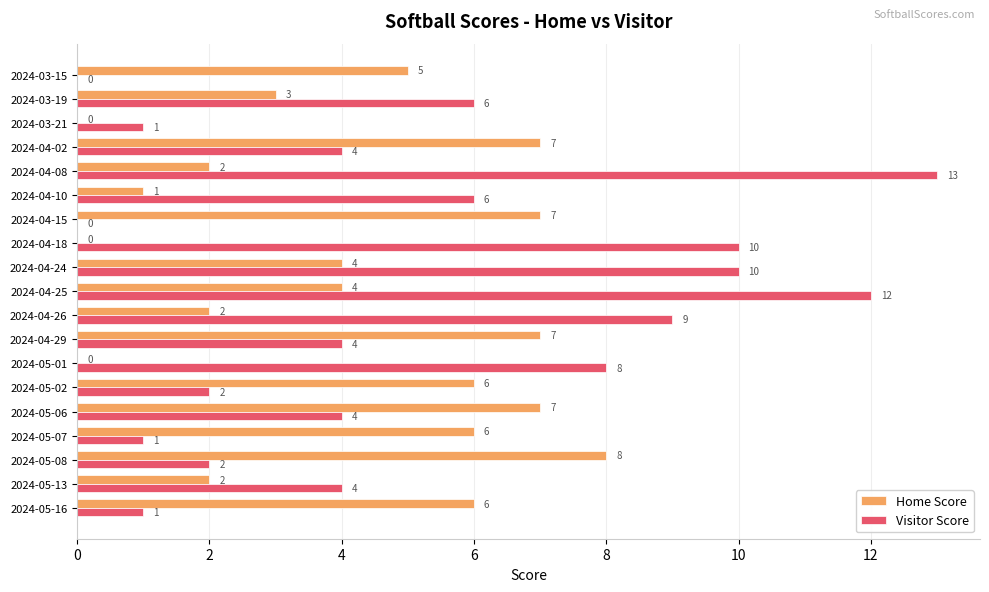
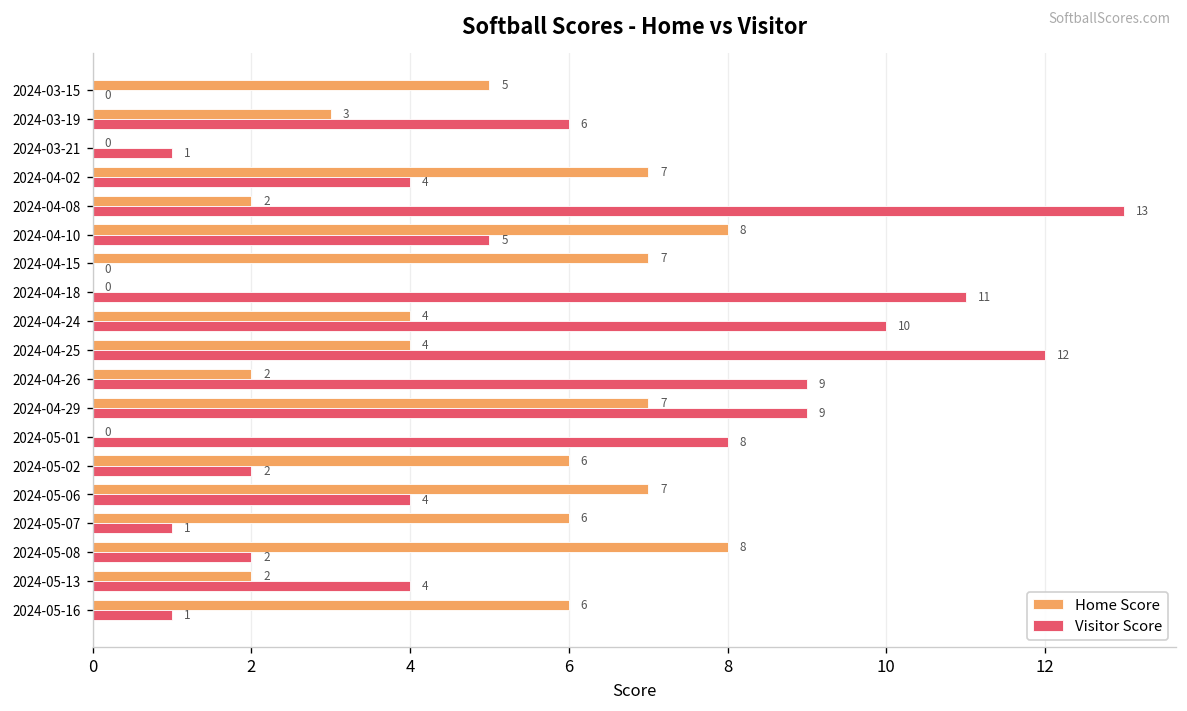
  {
    "Home Score": {
      "2024-03-15": 5,
      "2024-03-19": 3,
      "2024-03-21": 0,
      "2024-04-02": 7,
      "2024-04-08": 2,
-     "2024-04-10": 1,
+     "2024-04-10": 8,
      "2024-04-15": 7,
      "2024-04-18": 0,
      "2024-04-24": 4,
      "2024-04-25": 4,
      "2024-04-26": 2,
      "2024-04-29": 7,
      "2024-05-01": 0,
      "2024-05-02": 6,
      "2024-05-06": 7,
      "2024-05-07": 6,
      "2024-05-08": 8,
      "2024-05-13": 2,
      "2024-05-16": 6
    },
    "Visitor Score": {
      "2024-03-15": 0,
      "2024-03-19": 6,
      "2024-03-21": 1,
      "2024-04-02": 4,
      "2024-04-08": 13,
-     "2024-04-10": 6,
+     "2024-04-10": 5,
      "2024-04-15": 0,
-     "2024-04-18": 10,
+     "2024-04-18": 11,
      "2024-04-24": 10,
      "2024-04-25": 12,
      "2024-04-26": 9,
-     "2024-04-29": 4,
+     "2024-04-29": 9,
      "2024-05-01": 8,
      "2024-05-02": 2,
      "2024-05-06": 4,
      "2024-05-07": 1,
      "2024-05-08": 2,
      "2024-05-13": 4,
      "2024-05-16": 1
    }
  }
